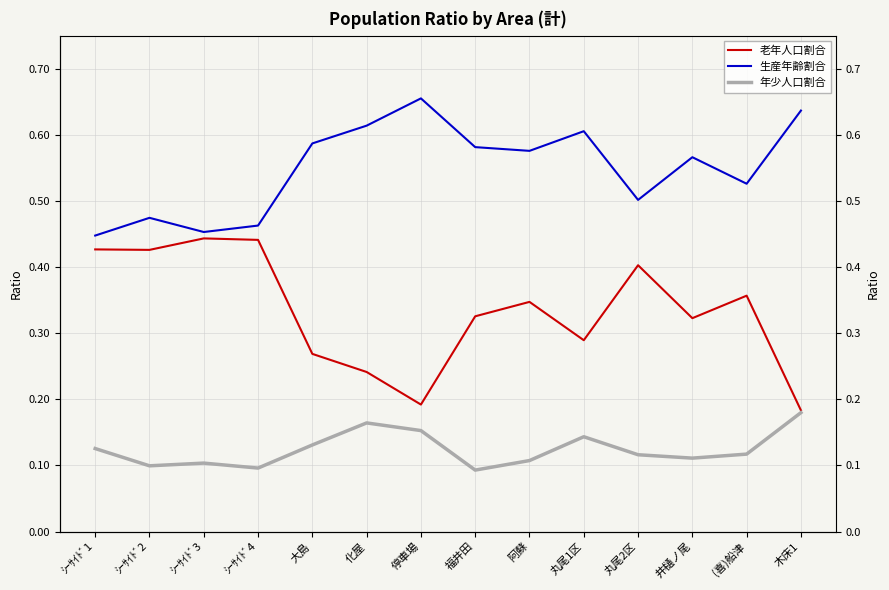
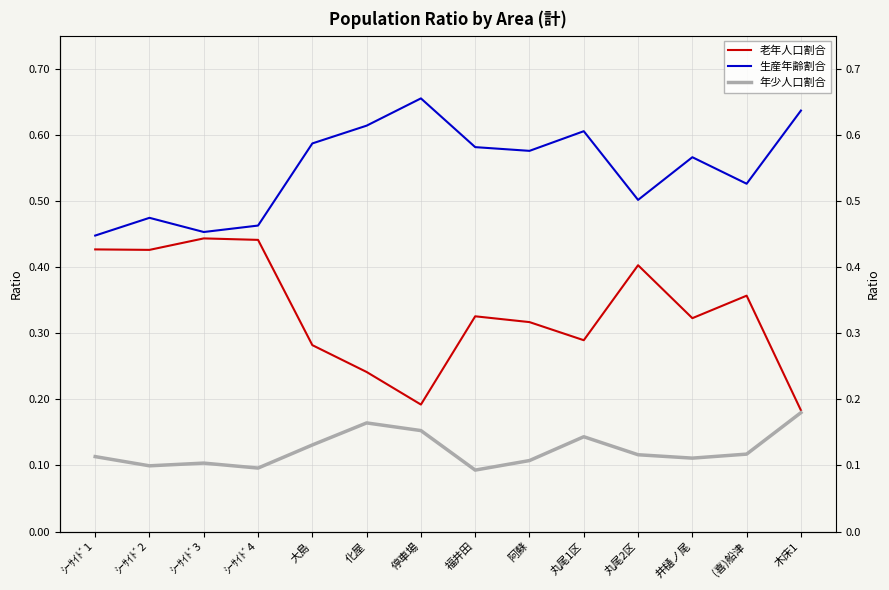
  {
    "老年人口割合": {
      "ｼｰｻｲﾄﾞ1": 0.43,
      "ｼｰｻｲﾄﾞ2": 0.43,
      "ｼｰｻｲﾄﾞ3": 0.44,
      "ｼｰｻｲﾄﾞ4": 0.44,
-     "大島": 0.27,
+     "大島": 0.28,
      "化屋": 0.24,
      "停車場": 0.19,
      "福井田": 0.33,
-     "阿蘇": 0.35,
+     "阿蘇": 0.32,
      "丸尾1区": 0.29,
      "丸尾2区": 0.40,
      "井樋ノ尾": 0.32,
      "(喜)船津": 0.36
    },
    "生産年齢割合": {
      "ｼｰｻｲﾄﾞ1": 0.45,
      "ｼｰｻｲﾄﾞ2": 0.47,
      "ｼｰｻｲﾄﾞ3": 0.45,
      "ｼｰｻｲﾄﾞ4": 0.46,
      "大島": 0.59,
      "化屋": 0.61,
      "停車場": 0.66,
      "福井田": 0.58,
      "阿蘇": 0.58,
      "丸尾1区": 0.61,
      "丸尾2区": 0.50,
      "井樋ノ尾": 0.57,
      "(喜)船津": 0.53,
      "木床1": 0.64
    },
    "年少人口割合": {
-     "ｼｰｻｲﾄﾞ1": 0.13,
+     "ｼｰｻｲﾄﾞ1": 0.11,
      "ｼｰｻｲﾄﾞ2": 0.10,
      "ｼｰｻｲﾄﾞ3": 0.10,
      "ｼｰｻｲﾄﾞ4": 0.10,
      "大島": 0.13,
      "化屋": 0.16,
      "停車場": 0.15,
      "福井田": 0.09,
      "阿蘇": 0.11,
      "丸尾1区": 0.14,
      "丸尾2区": 0.12,
      "井樋ノ尾": 0.11,
      "(喜)船津": 0.12
    }
  }
